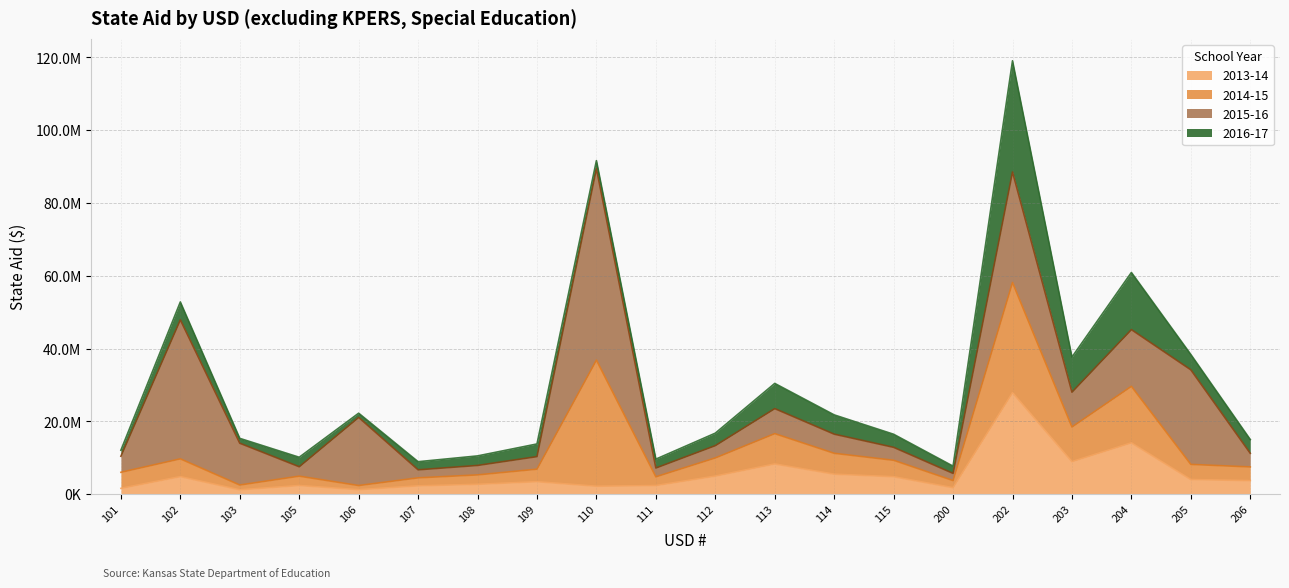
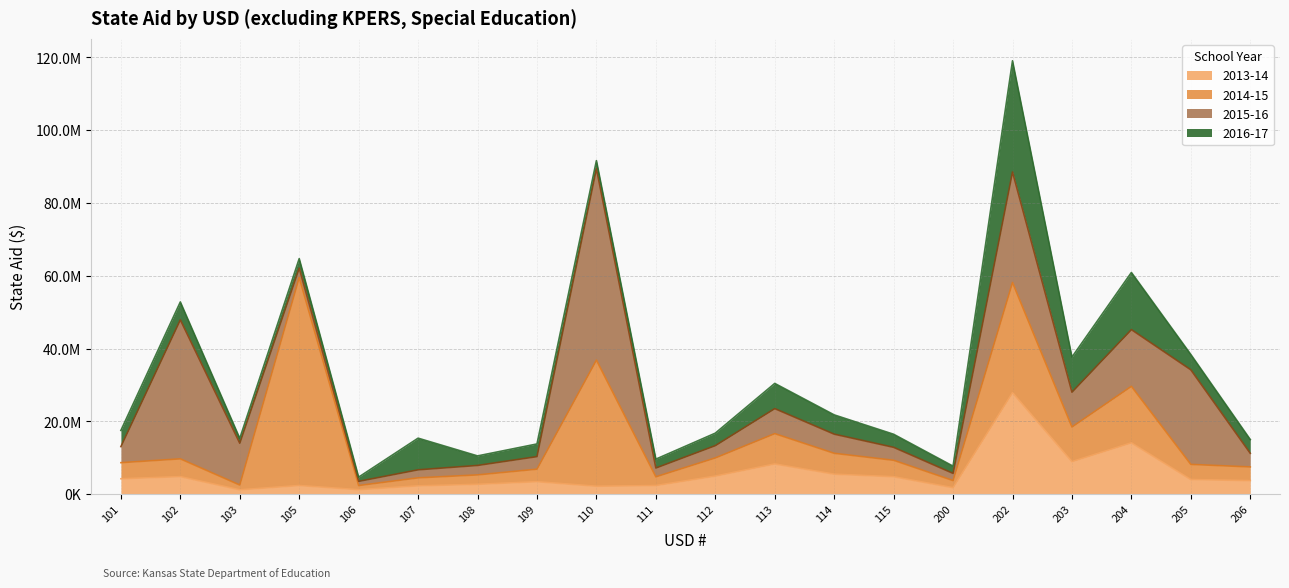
  {
    "2013-14": {
-     "101": 2000000,
+     "101": 4000000,
      "102": 5000000,
      "103": 1000000,
      "105": 2000000,
      "106": 1000000,
      "107": 2000000,
      "108": 3000000,
      "109": 3000000,
      "110": 2000000,
      "111": 2000000,
      "112": 5000000,
      "113": 8000000,
      "114": 5000000,
      "115": 5000000,
      "200": 2000000,
      "202": 28000000,
      "203": 9000000,
      "204": 14000000,
      "205": 4000000,
      "206": 4000000
    },
    "2014-15": {
      "101": 4000000,
      "102": 5000000,
      "103": 1000000,
-     "105": 3000000,
+     "105": 57000000,
      "106": 1000000,
      "107": 2000000,
      "108": 3000000,
      "109": 3000000,
      "110": 35000000,
      "111": 2000000,
      "112": 5000000,
      "113": 8000000,
      "114": 6000000,
      "115": 5000000,
      "200": 2000000,
      "202": 30000000,
      "203": 10000000,
      "204": 16000000,
      "205": 4000000,
      "206": 4000000
    },
    "2015-16": {
      "101": 4000000,
      "102": 38000000,
      "103": 11000000,
      "105": 3000000,
-     "106": 19000000,
+     "106": 1000000,
      "107": 2000000,
      "108": 3000000,
      "109": 3000000,
      "110": 53000000,
      "111": 2000000,
      "112": 3000000,
      "113": 7000000,
      "114": 5000000,
      "115": 4000000,
      "200": 2000000,
      "202": 30000000,
      "203": 10000000,
      "204": 16000000,
      "205": 26000000,
      "206": 4000000
    },
    "2016-17": {
-     "101": 2000000,
+     "101": 4000000,
      "102": 5000000,
      "103": 1000000,
      "105": 3000000,
      "106": 1000000,
-     "107": 2000000,
+     "107": 9000000,
      "108": 3000000,
      "109": 3000000,
      "110": 2000000,
      "111": 2000000,
      "112": 3000000,
      "113": 7000000,
      "114": 5000000,
      "115": 4000000,
      "200": 2000000,
      "202": 31000000,
      "203": 10000000,
      "204": 16000000,
      "205": 4000000,
      "206": 4000000
    }
  }
